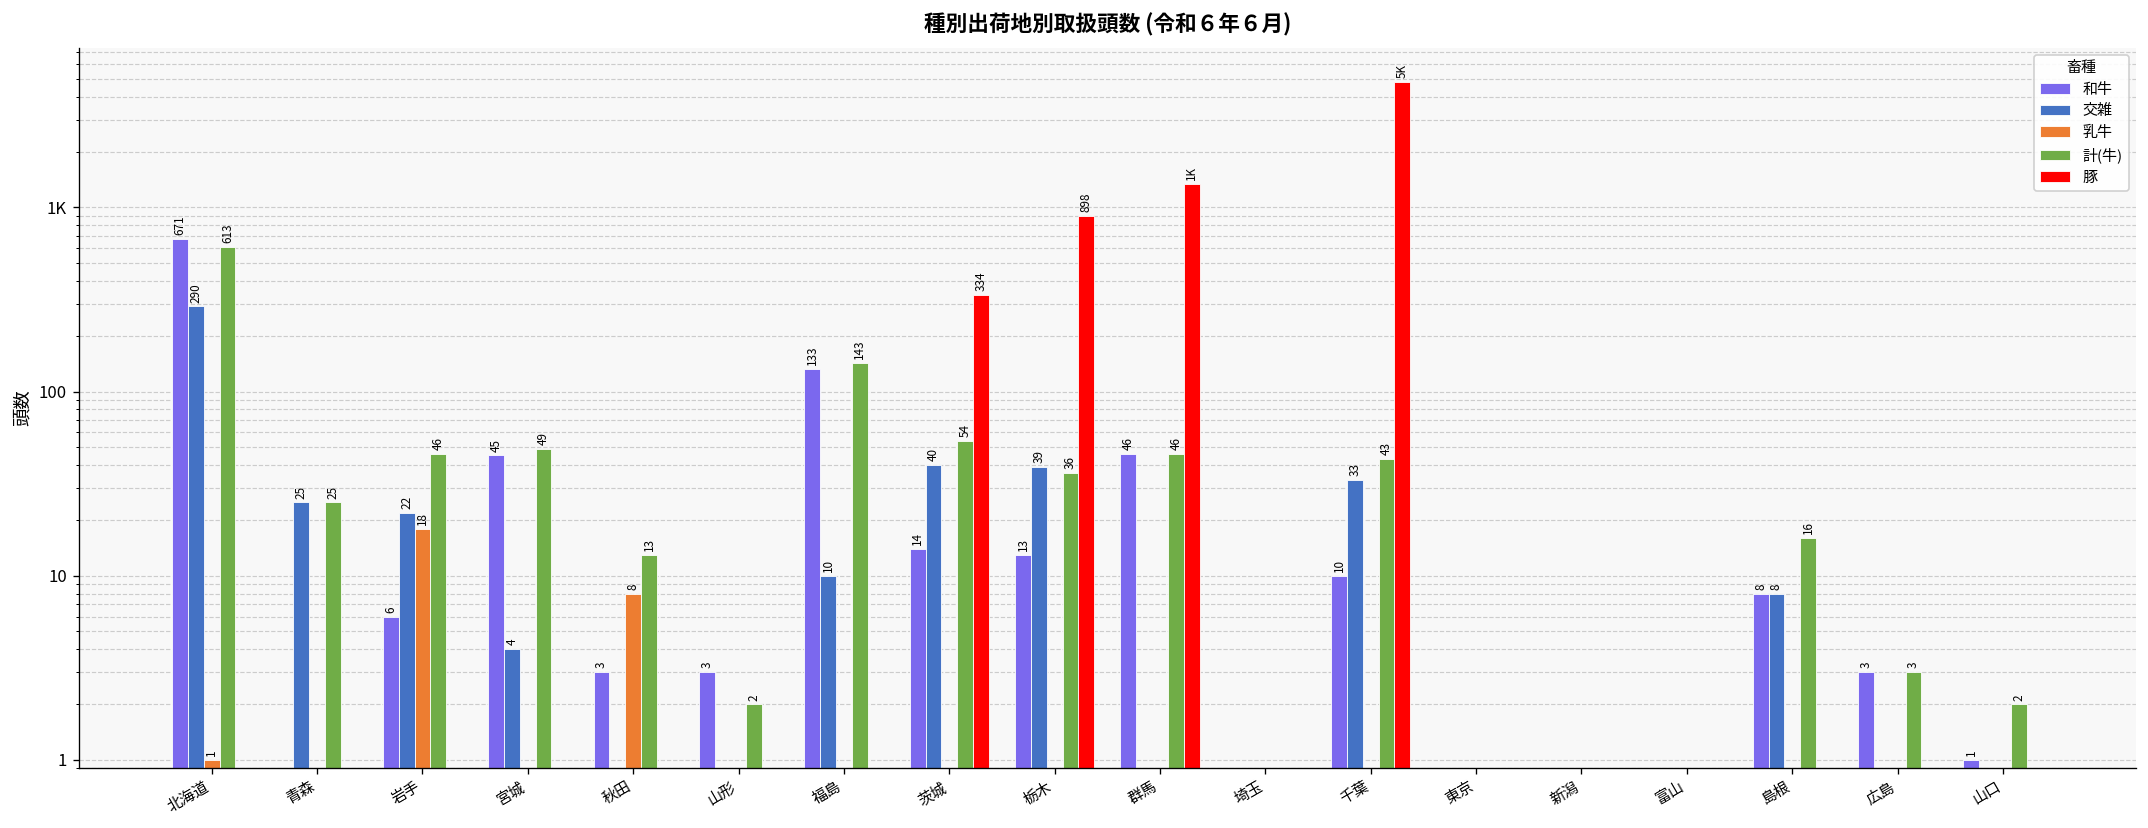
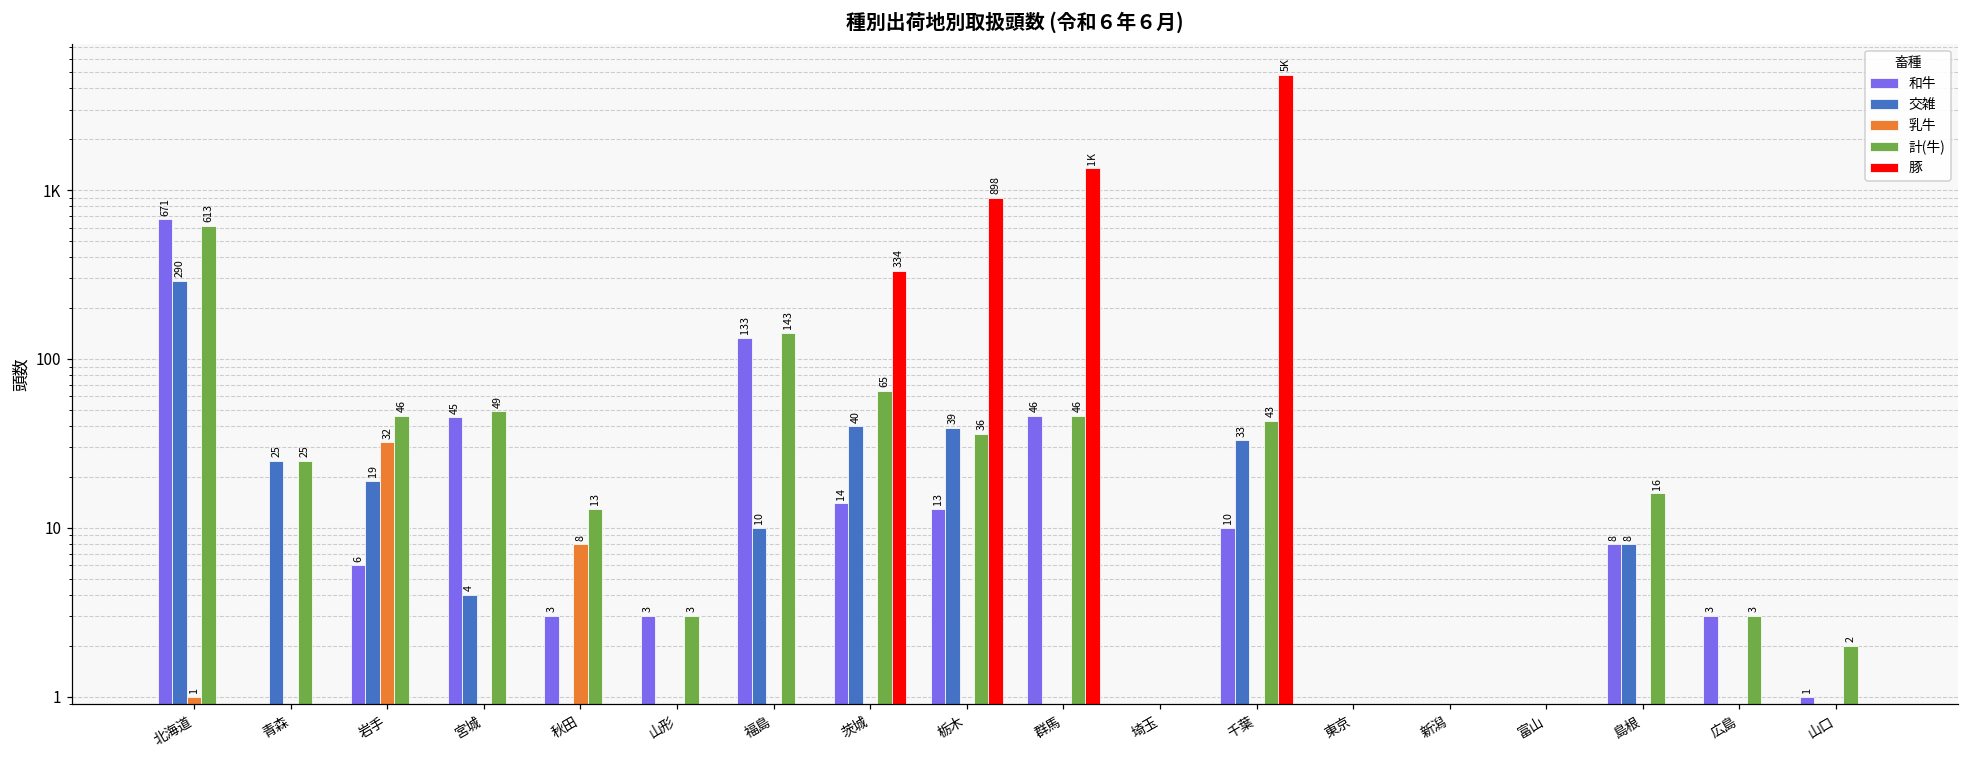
  {
    "和牛": {
      "北海道": "671",
      "岩手": "6",
      "宮城": "45",
      "秋田": "3",
      "山形": "3",
      "福島": "133",
      "茨城": "14",
      "栃木": "13",
      "群馬": "46",
      "千葉": "10",
      "島根": "8",
      "広島": "3",
      "山口": "1"
    },
    "交雑": {
      "北海道": "290",
      "青森": "25",
-     "岩手": "22",
+     "岩手": "19",
      "宮城": "4",
      "福島": "10",
      "茨城": "40",
      "栃木": "39",
      "千葉": "33",
      "島根": "8"
    },
    "乳牛": {
      "北海道": "1",
-     "岩手": "18",
+     "岩手": "32",
      "秋田": "8"
    },
    "計(牛)": {
      "北海道": "613",
      "青森": "25",
      "岩手": "46",
      "宮城": "49",
      "秋田": "13",
-     "山形": "2",
+     "山形": "3",
      "福島": "143",
-     "茨城": "54",
+     "茨城": "65",
      "栃木": "36",
      "群馬": "46",
      "千葉": "43",
      "島根": "16",
      "広島": "3",
      "山口": "2"
    },
    "豚": {
      "茨城": "334",
      "栃木": "898",
      "群馬": "1K",
      "千葉": "5K"
    }
  }
